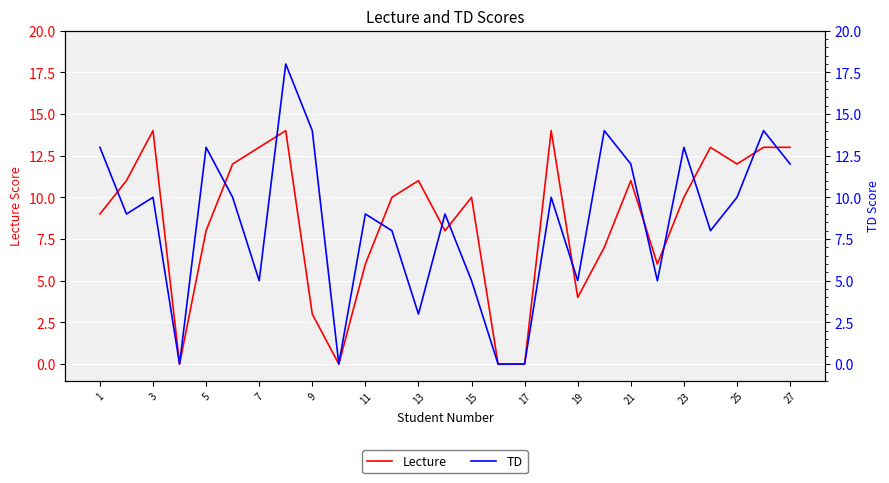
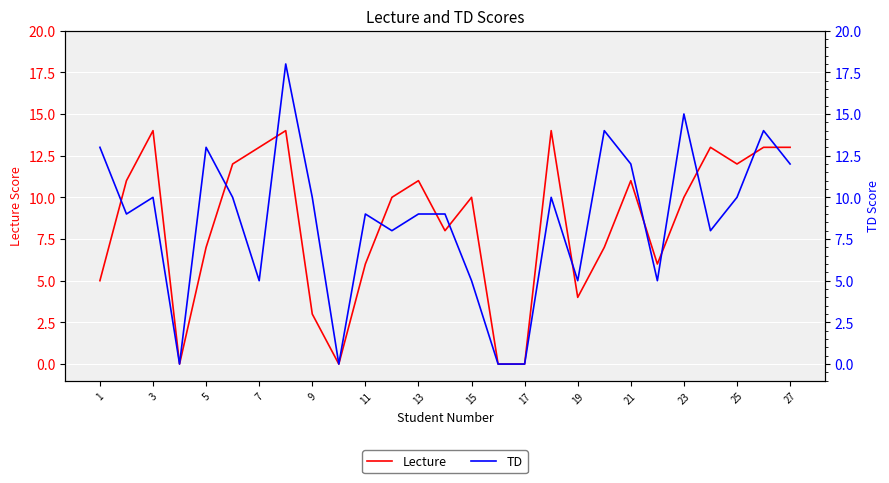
  {
    "Lecture": {
-     "1": 9,
+     "1": 5,
      "3": 14,
-     "5": 8,
+     "5": 7,
      "7": 13,
      "9": 3,
      "11": 6,
      "13": 11,
      "15": 10,
      "17": 0,
      "19": 4,
      "21": 11,
      "23": 10,
      "25": 12,
      "27": 13
    },
    "TD": {
      "1": 13,
      "3": 10,
      "5": 13,
      "7": 5,
-     "9": 14,
+     "9": 10,
      "11": 9,
-     "13": 3,
+     "13": 9,
      "15": 5,
      "17": 0,
      "19": 5,
      "21": 12,
-     "23": 13,
+     "23": 15,
      "25": 10,
      "27": 12
    }
  }
